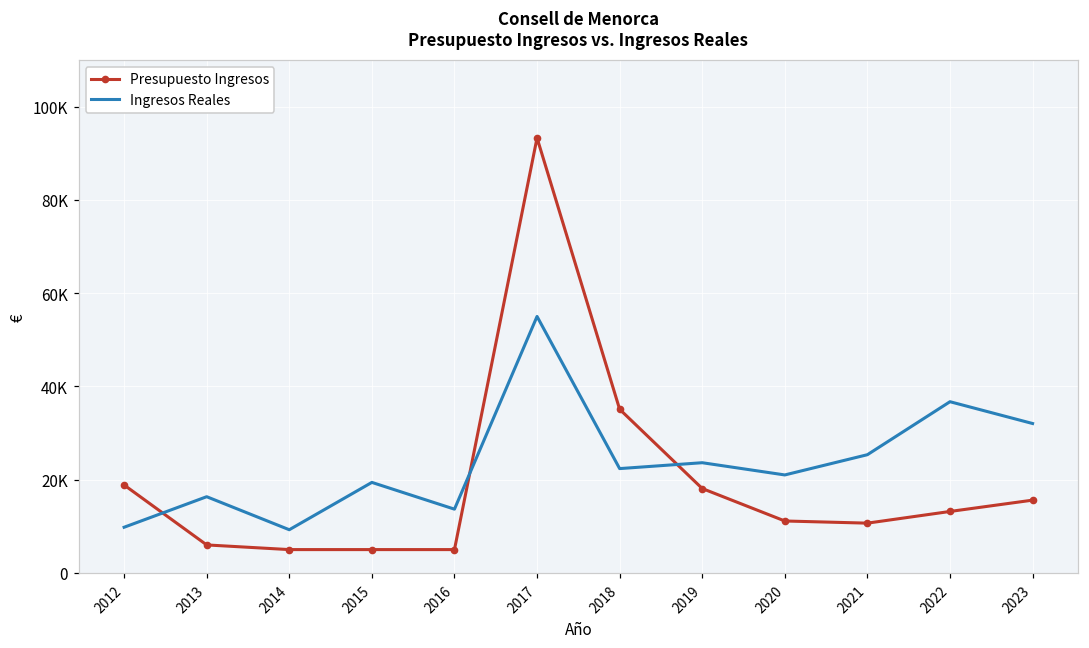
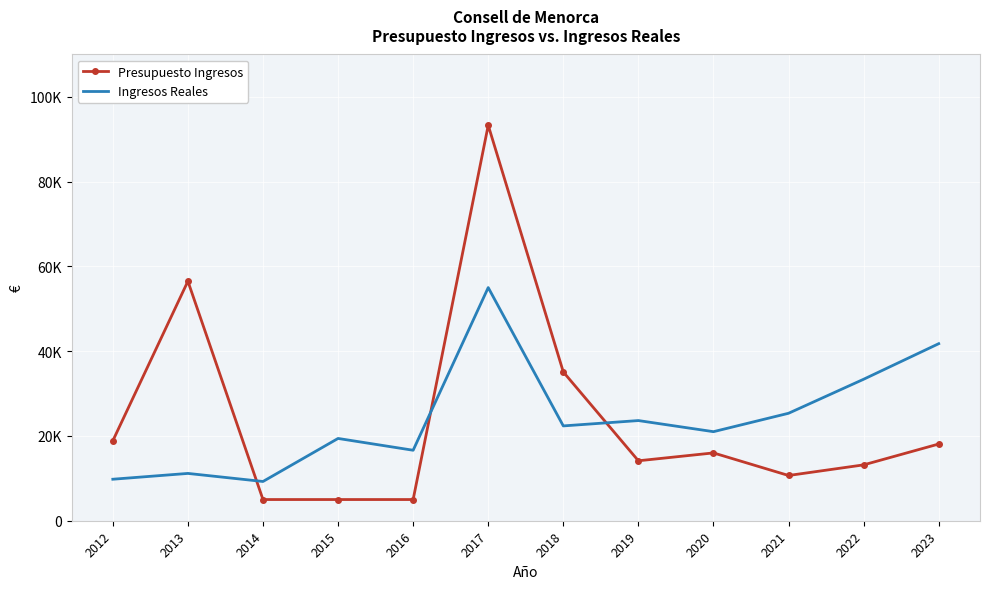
  {
    "Presupuesto Ingresos": {
      "2012": 19000,
-     "2013": 6000,
+     "2013": 57000,
      "2014": 5000,
      "2015": 5000,
      "2016": 5000,
      "2017": 93000,
      "2018": 35000,
-     "2019": 18000,
-     "2020": 11000,
+     "2019": 14000,
+     "2020": 16000,
      "2021": 11000,
      "2022": 13000,
-     "2023": 16000
+     "2023": 18000
    },
    "Ingresos Reales": {
      "2012": 10000,
-     "2013": 16000,
+     "2013": 11000,
      "2014": 9000,
      "2015": 19000,
-     "2016": 14000,
+     "2016": 17000,
      "2017": 55000,
      "2018": 22000,
      "2019": 24000,
      "2020": 21000,
      "2021": 25000,
-     "2022": 37000,
-     "2023": 32000
+     "2022": 33000,
+     "2023": 42000
    }
  }
